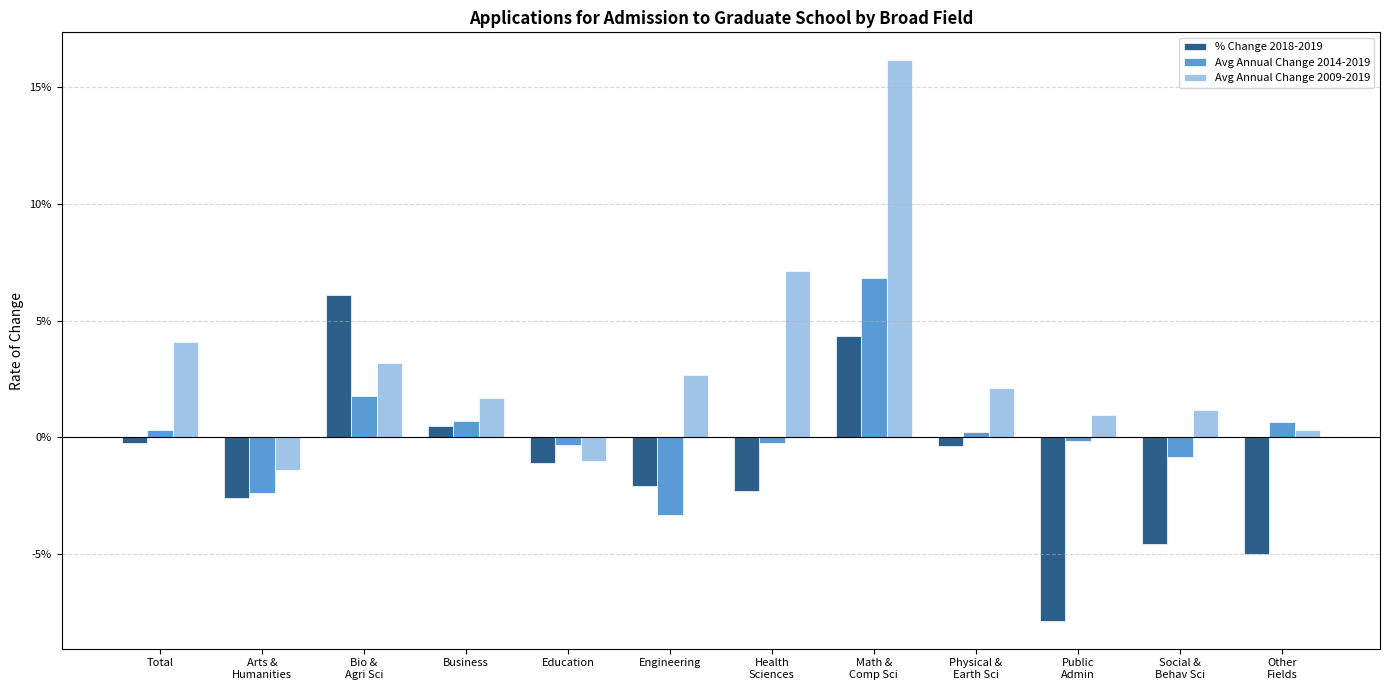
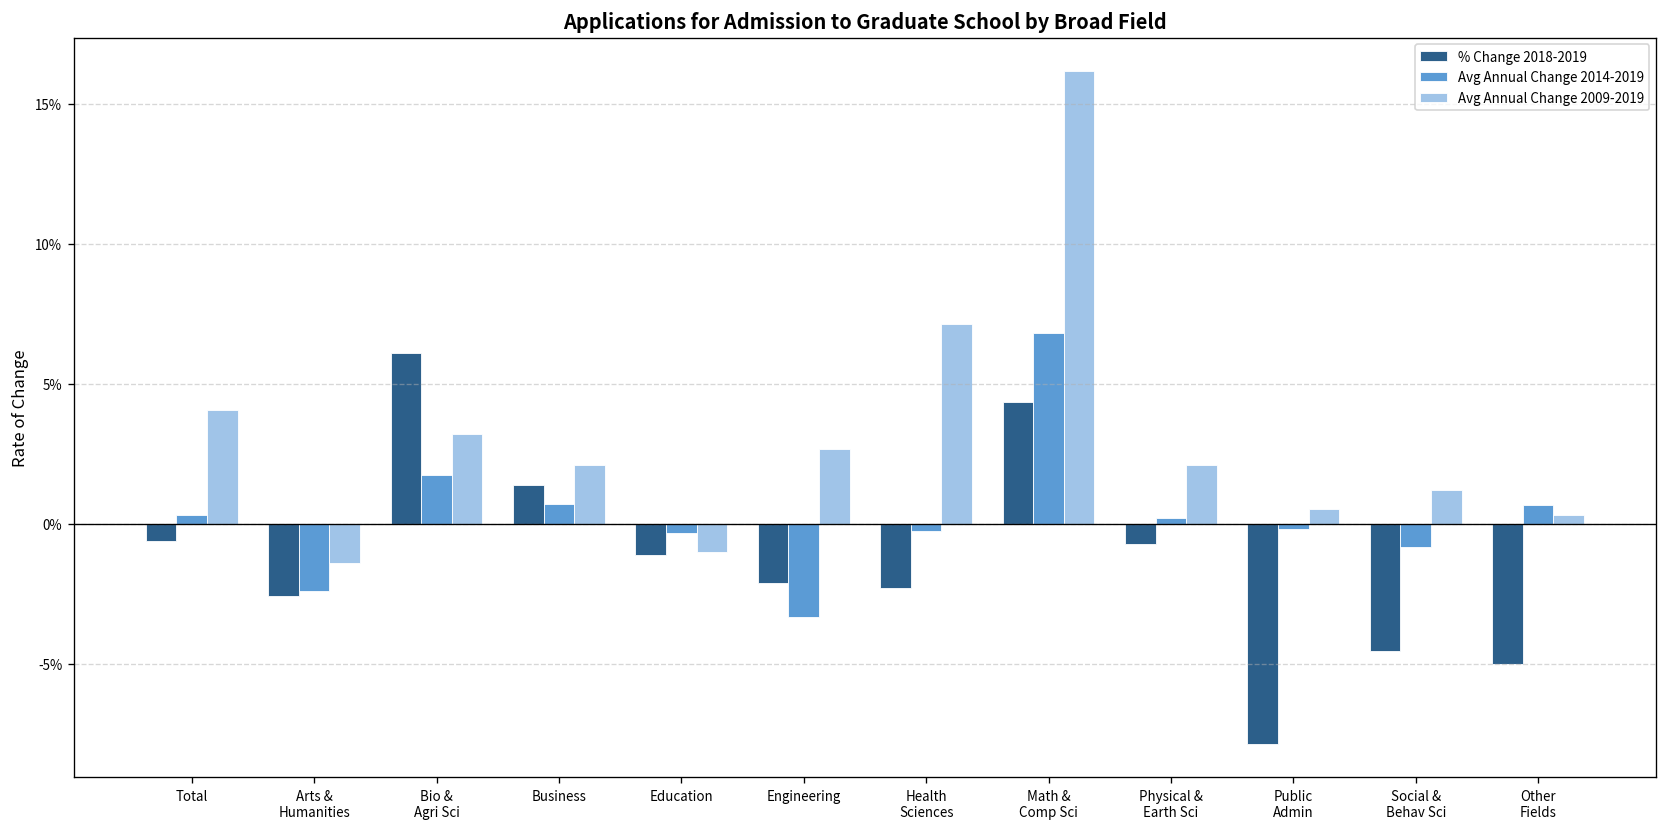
  {
    "% Change 2018-2019": {
-     "Total": "-0.2%",
+     "Total": "-0.6%",
      "Arts & Humanities": "-2.6%",
      "Bio & Agri Sci": "6.1%",
-     "Business": "0.5%",
+     "Business": "1.4%",
      "Education": "-1.1%",
      "Engineering": "-2.1%",
      "Health Sciences": "-2.3%",
      "Math & Comp Sci": "4.4%",
-     "Physical & Earth Sci": "-0.4%",
+     "Physical & Earth Sci": "-0.7%",
      "Public Admin": "-7.9%",
      "Social & Behav Sci": "-4.6%",
      "Other Fields": "-5.0%"
    },
    "Avg Annual Change 2014-2019": {
      "Total": "0.3%",
      "Arts & Humanities": "-2.4%",
      "Bio & Agri Sci": "1.8%",
      "Business": "0.7%",
      "Education": "-0.3%",
      "Engineering": "-3.3%",
      "Health Sciences": "-0.2%",
      "Math & Comp Sci": "6.8%",
      "Physical & Earth Sci": "0.2%",
      "Public Admin": "-0.2%",
      "Social & Behav Sci": "-0.8%",
      "Other Fields": "0.7%"
    },
    "Avg Annual Change 2009-2019": {
      "Total": "4.1%",
      "Arts & Humanities": "-1.4%",
      "Bio & Agri Sci": "3.2%",
-     "Business": "1.7%",
+     "Business": "2.1%",
      "Education": "-1.0%",
      "Engineering": "2.7%",
      "Health Sciences": "7.1%",
      "Math & Comp Sci": "16.2%",
      "Physical & Earth Sci": "2.1%",
-     "Public Admin": "1.0%",
+     "Public Admin": "0.5%",
      "Social & Behav Sci": "1.2%",
      "Other Fields": "0.3%"
    }
  }
